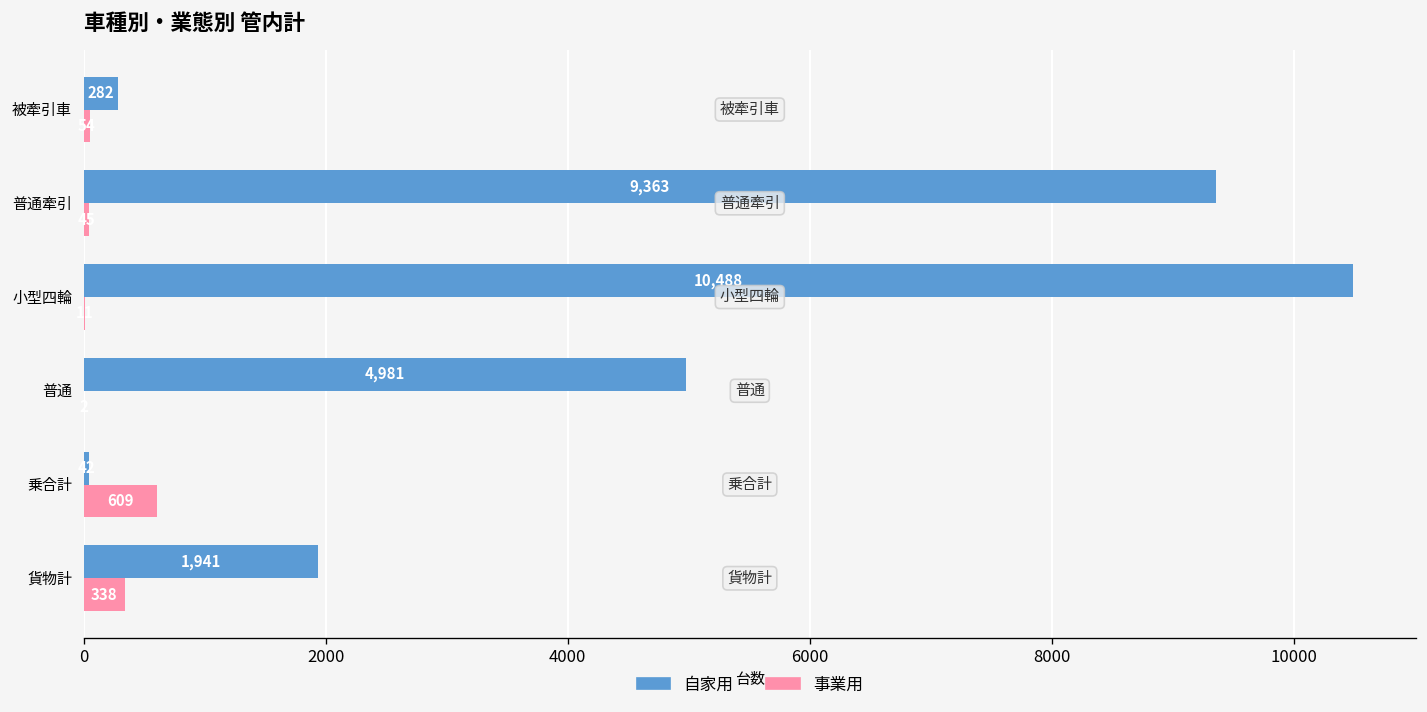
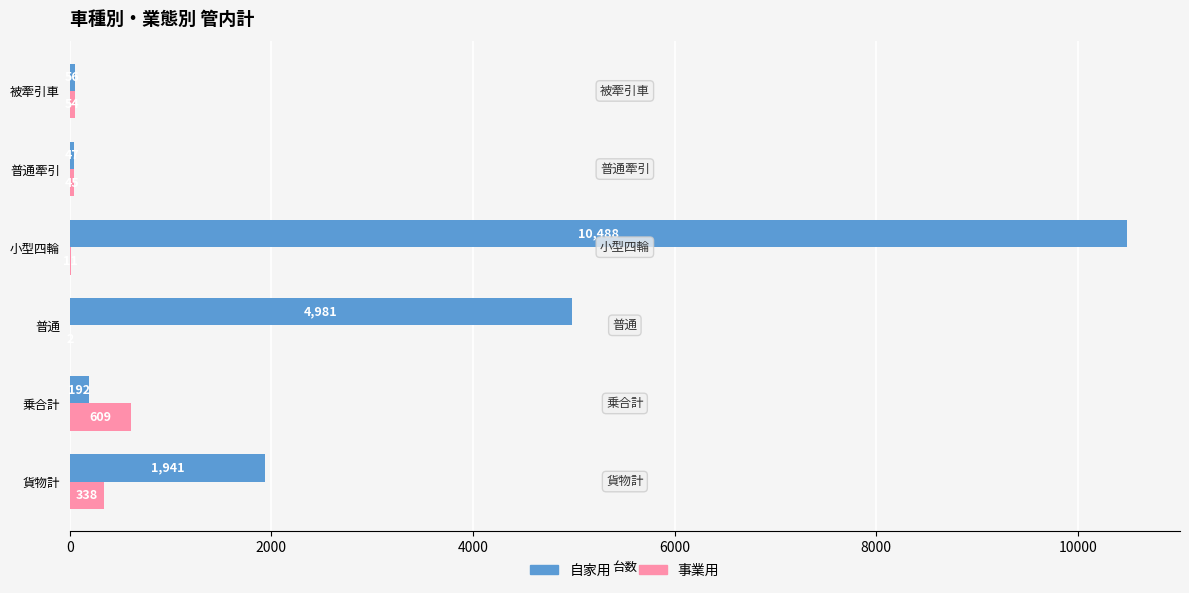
  {
    "自家用": {
-     "被牽引車": 280,
-     "普通牽引": 9360,
-     "乗合計": 40
+     "被牽引車": 60,
+     "普通牽引": 50,
+     "乗合計": 190
    },
    "事業用": {
      "乗合計": 609,
      "貨物計": 338
    }
  }
